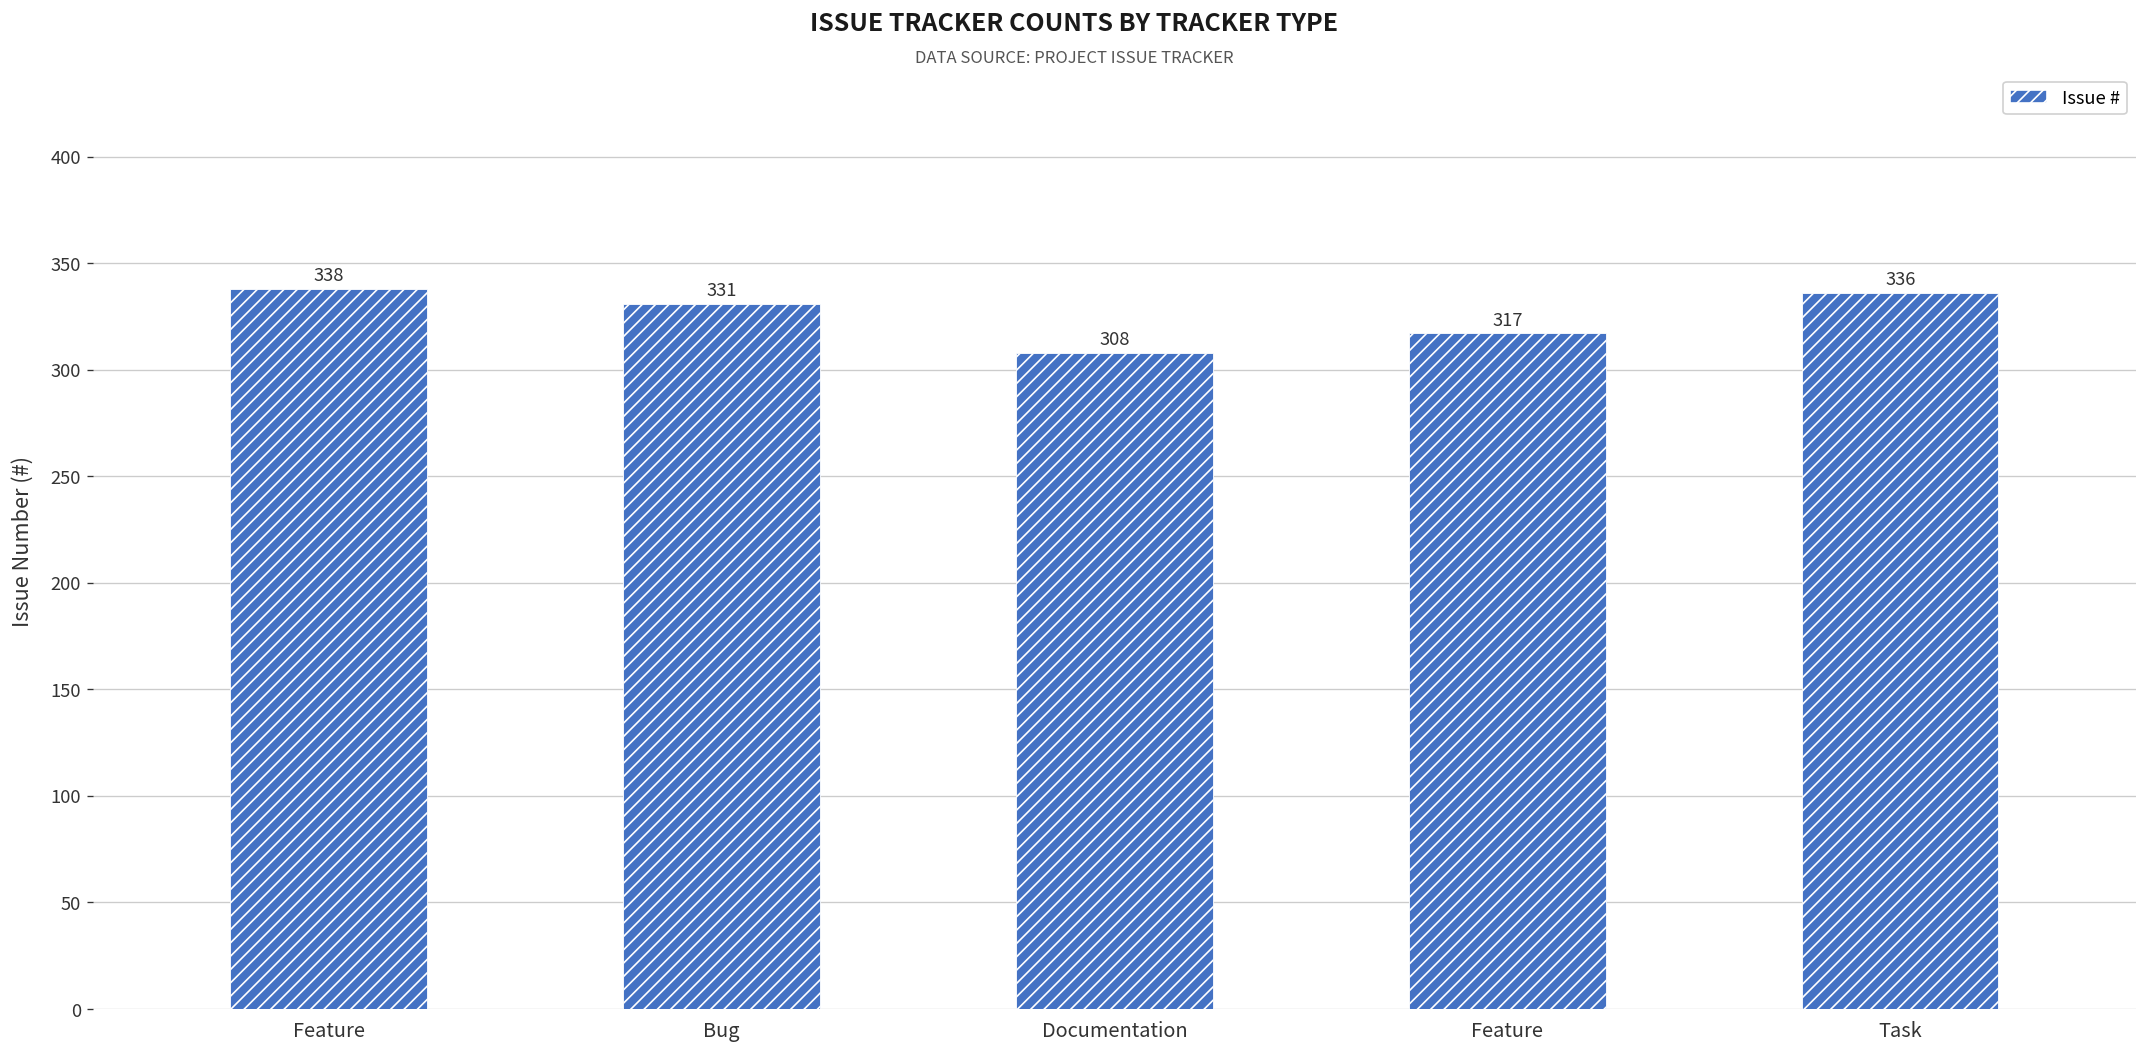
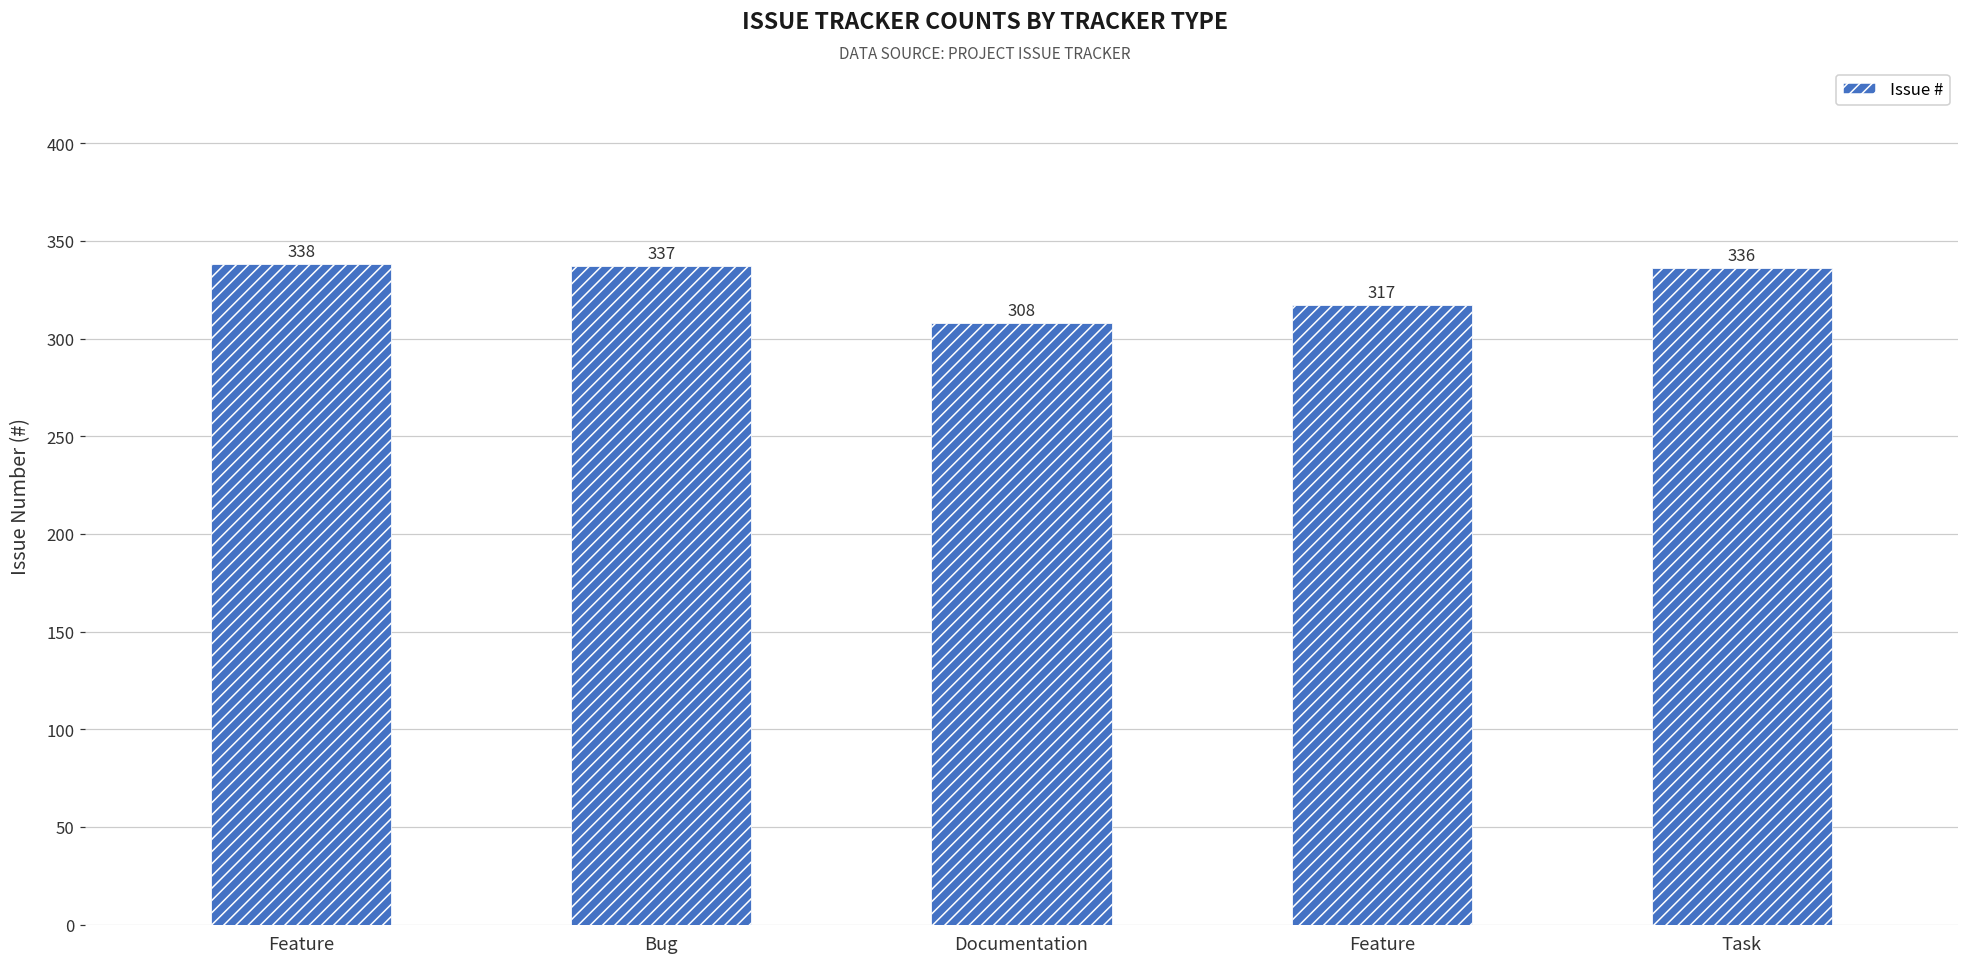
  {
-   "Bug": 331,
+   "Bug": 337,
    "Documentation": 308,
    "Task": 336
  }
